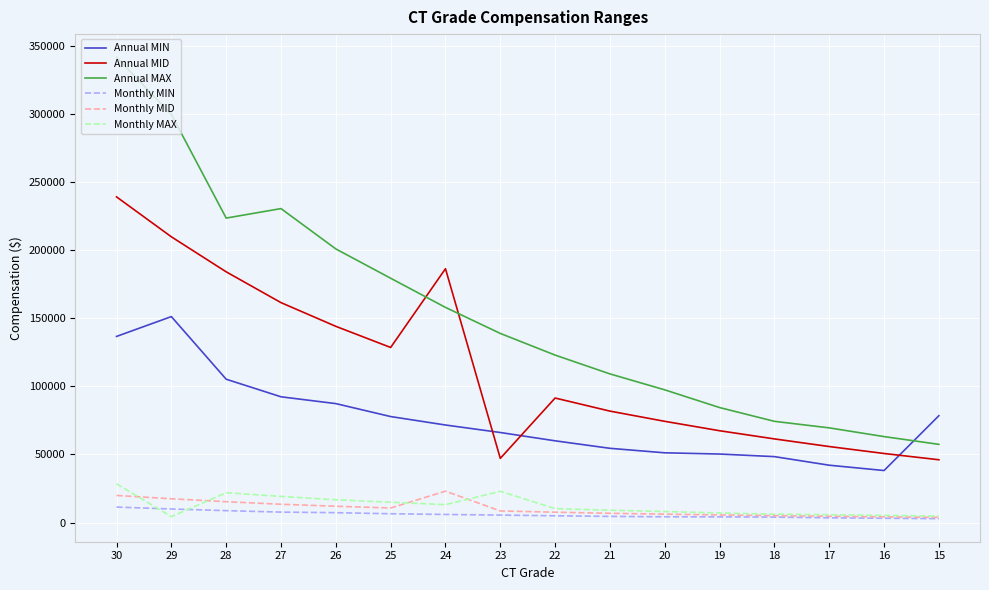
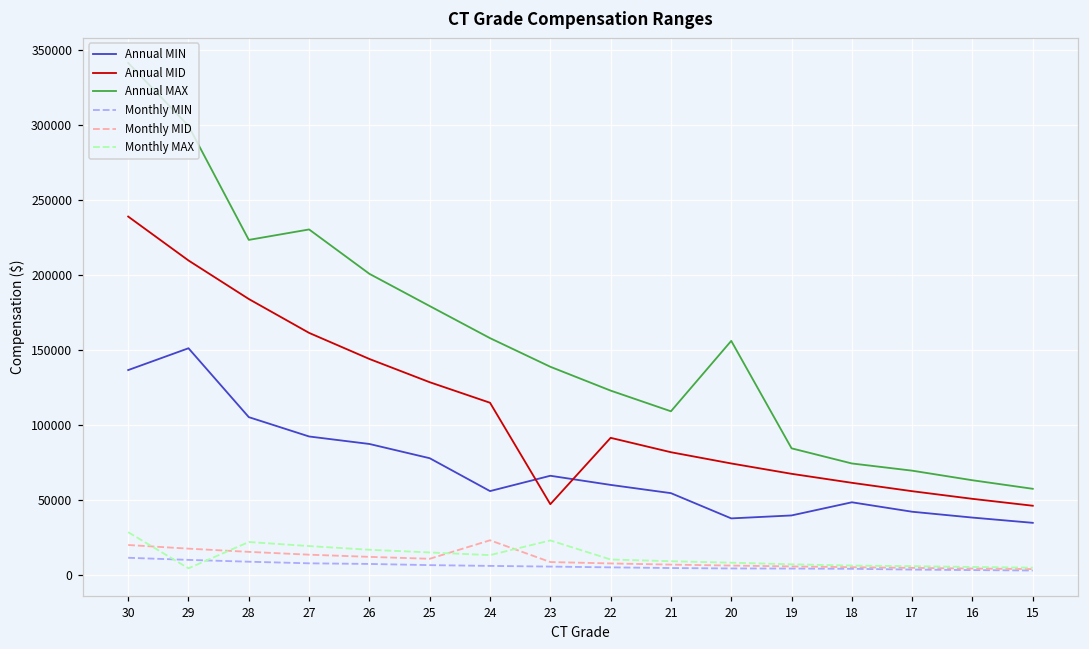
  {
    "Annual MIN": {
      "30": 137000,
      "29": 151000,
      "28": 105000,
      "27": 92000,
      "26": 87000,
      "25": 78000,
-     "24": 72000,
+     "24": 56000,
      "23": 66000,
      "22": 60000,
      "21": 55000,
-     "20": 51000,
-     "19": 50000,
+     "20": 38000,
+     "19": 40000,
      "18": 48000,
      "17": 42000,
      "16": 38000,
-     "15": 78000
+     "15": 35000
    },
    "Annual MID": {
      "30": 239000,
      "29": 210000,
      "28": 184000,
      "27": 161000,
      "26": 144000,
      "25": 129000,
-     "24": 186000,
+     "24": 115000,
      "23": 47000,
      "22": 91000,
      "21": 82000,
      "20": 74000,
      "19": 67000,
      "18": 61000,
      "17": 56000,
      "16": 51000,
      "15": 46000
    },
    "Annual MAX": {
      "28": 223000,
      "27": 230000,
      "26": 201000,
      "25": 179000,
      "24": 158000,
      "23": 139000,
      "22": 123000,
      "21": 109000,
-     "20": 97000,
+     "20": 156000,
      "19": 84000,
      "18": 74000,
      "17": 70000,
      "16": 63000,
      "15": 57000
    },
    "Monthly MIN": {
      "30": 11000,
      "29": 10000,
      "28": 9000,
      "27": 8000,
      "26": 7000,
      "25": 6000,
      "24": 6000,
      "23": 6000,
      "22": 5000,
      "21": 5000,
      "20": 4000
    },
    "Monthly MID": {
      "30": 20000,
      "29": 17000,
      "28": 15000,
      "27": 13000,
      "26": 12000,
      "25": 11000,
      "24": 23000,
      "23": 9000,
      "22": 8000,
      "21": 7000,
      "20": 6000
    },
    "Monthly MAX": {
      "30": 28000,
      "29": 4000,
      "28": 22000,
      "27": 19000,
      "26": 17000,
      "25": 15000,
      "24": 13000,
      "23": 23000,
      "22": 10000,
      "21": 9000,
      "20": 8000
    }
  }
